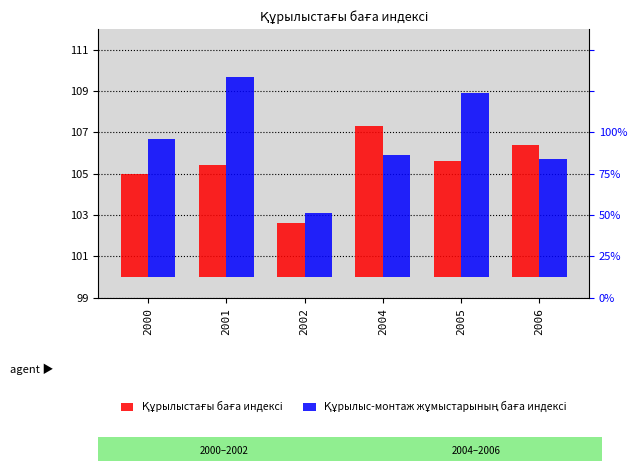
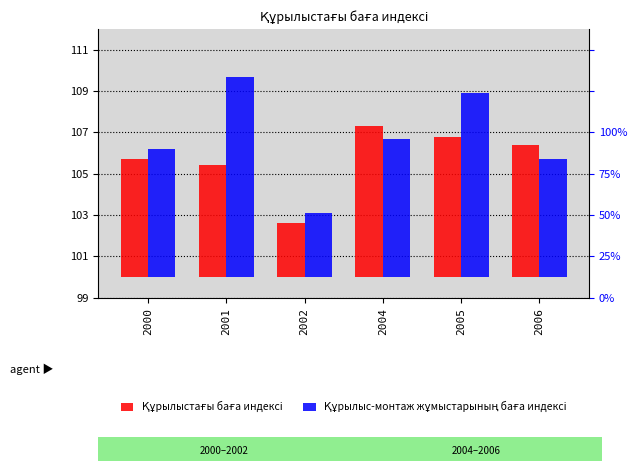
  {
    "Құрылыстағы баға индексі": {
-     "2000": 105.0,
+     "2000": 105.7,
      "2001": 105.4,
      "2002": 102.6,
      "2004": 107.3,
-     "2005": 105.6,
+     "2005": 106.8,
      "2006": 106.4
    },
    "Құрылыс-монтаж жұмыстарының баға индексі": {
-     "2000": 106.7,
+     "2000": 106.2,
      "2001": 109.7,
      "2002": 103.1,
-     "2004": 105.9,
+     "2004": 106.7,
      "2005": 108.9,
      "2006": 105.7
    }
  }
